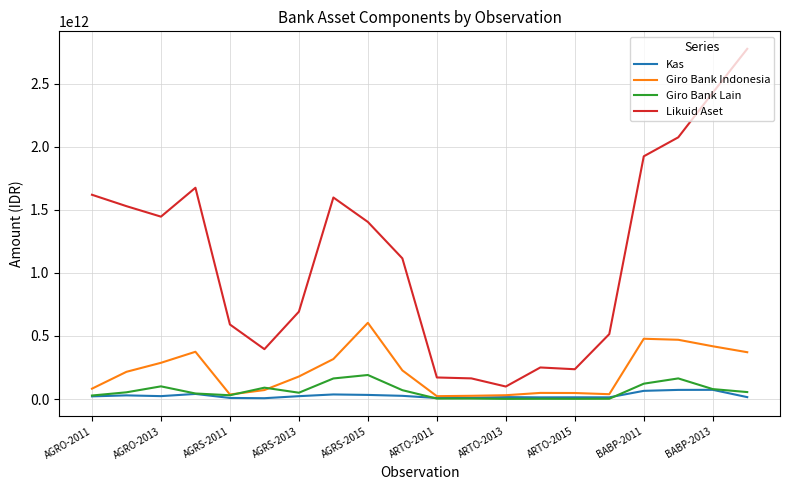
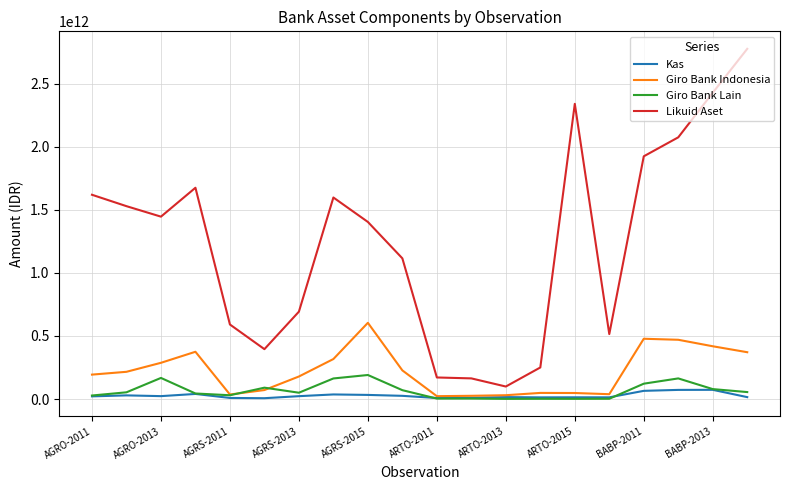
  {
    "Kas": {
      "AGRO-2013": 20000000000,
      "AGRS-2011": 10000000000,
      "AGRS-2013": 20000000000,
      "AGRS-2015": 30000000000,
      "BABP-2011": 60000000000
    },
    "Giro Bank Indonesia": {
-     "AGRO-2011": 80000000000,
+     "AGRO-2011": 190000000000,
      "AGRO-2013": 290000000000,
      "AGRS-2013": 180000000000,
      "AGRS-2015": 600000000000,
      "ARTO-2015": 50000000000,
      "BABP-2011": 480000000000,
      "BABP-2013": 420000000000
    },
    "Giro Bank Lain": {
-     "AGRO-2013": 100000000000,
+     "AGRO-2013": 170000000000,
      "AGRS-2013": 50000000000,
      "AGRS-2015": 190000000000,
      "BABP-2011": 120000000000
    },
    "Likuid Aset": {
      "AGRO-2011": 1620000000000,
      "AGRO-2013": 1450000000000,
      "AGRS-2011": 590000000000,
      "AGRS-2013": 690000000000,
      "AGRS-2015": 1400000000000,
      "ARTO-2011": 170000000000,
      "ARTO-2013": 100000000000,
-     "ARTO-2015": 240000000000,
+     "ARTO-2015": 2340000000000,
      "BABP-2011": 1920000000000
    }
  }
